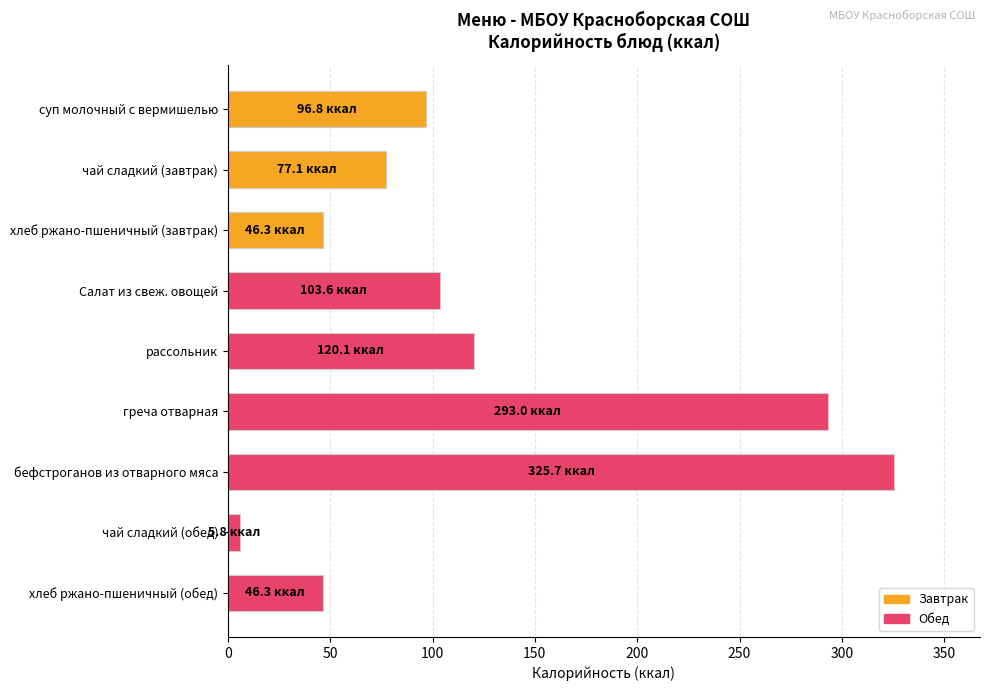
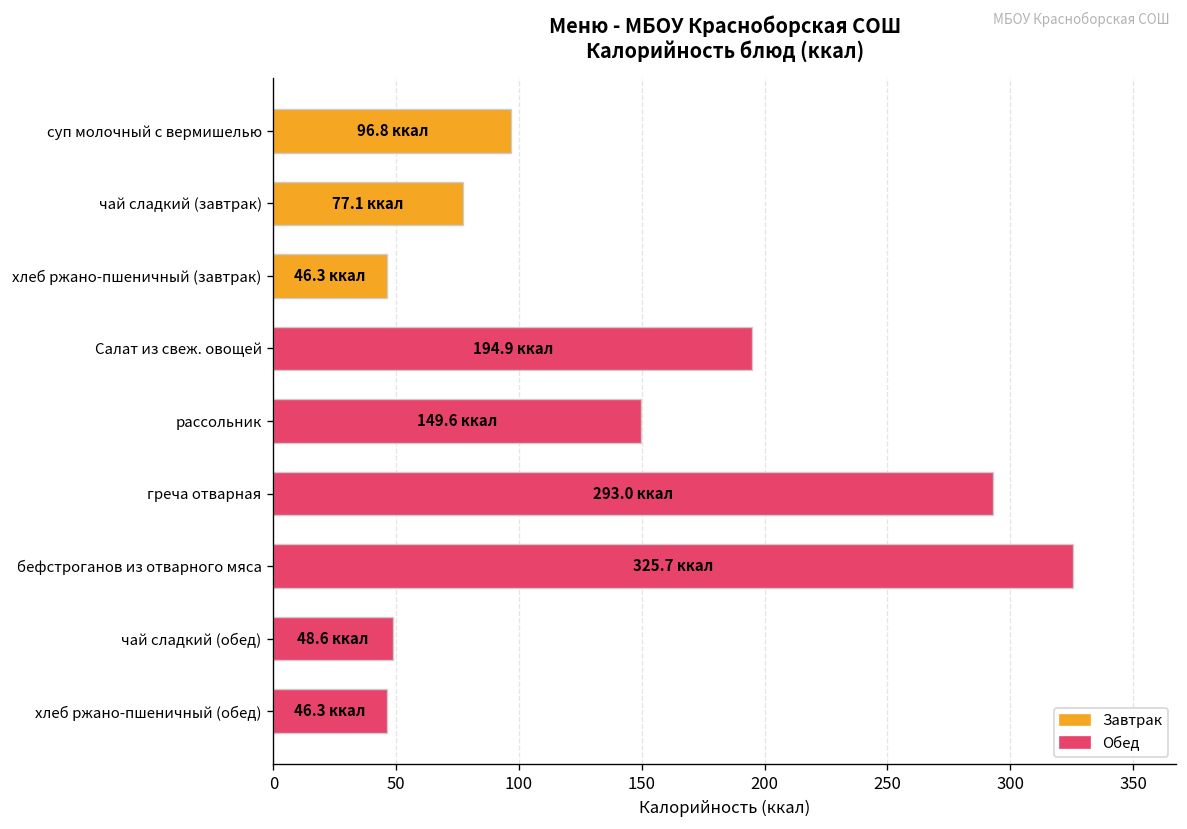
  {
    "суп молочный с вермишелью": 96.8,
    "чай сладкий (завтрак)": 77.1,
    "хлеб ржано-пшеничный (завтрак)": 46.3,
-   "Салат из свеж. овощей": 103.6,
-   "рассольник": 120.1,
+   "Салат из свеж. овощей": 194.9,
+   "рассольник": 149.6,
    "греча отварная": 293.0,
    "бефстроганов из отварного мяса": 325.7,
-   "чай сладкий (обед)": 5.8,
+   "чай сладкий (обед)": 48.6,
    "хлеб ржано-пшеничный (обед)": 46.3
  }
